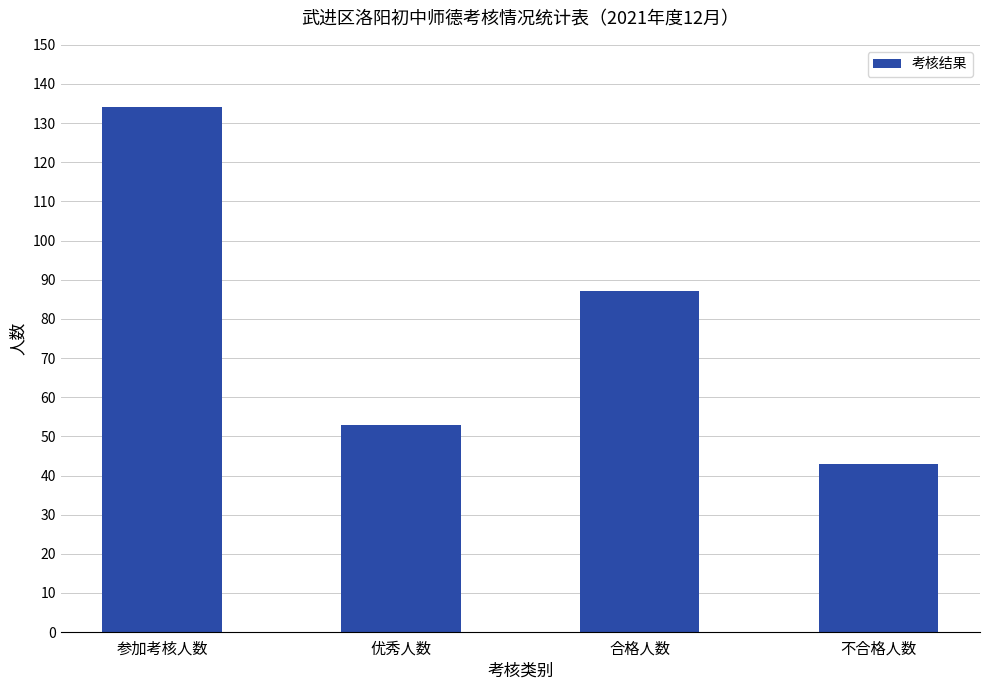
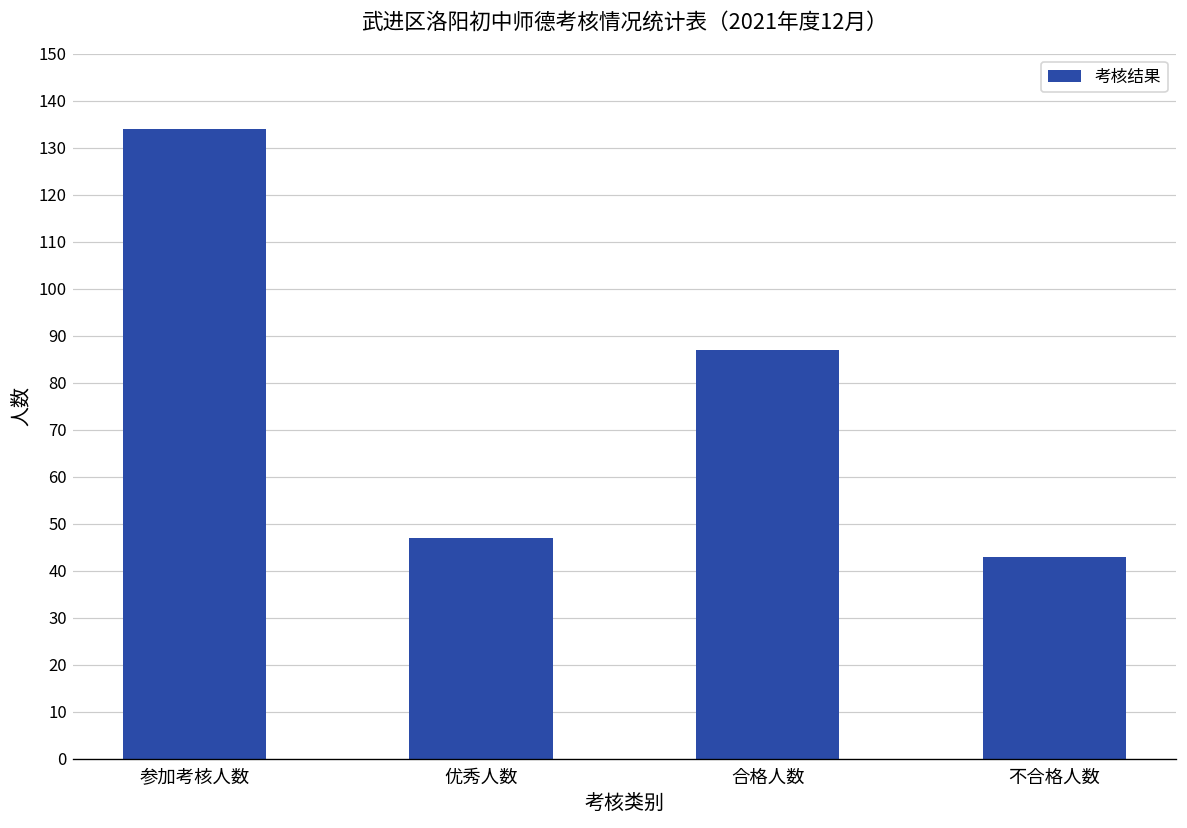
  {
    "参加考核人数": 134,
-   "优秀人数": 53,
+   "优秀人数": 47,
    "合格人数": 87,
    "不合格人数": 43
  }
